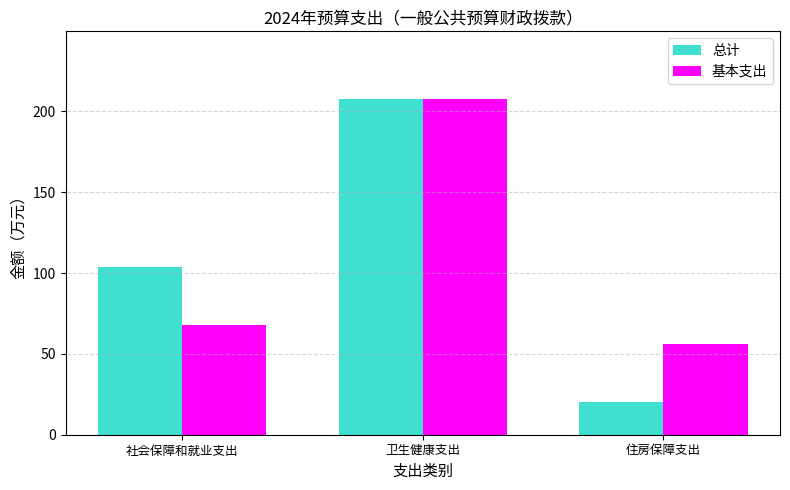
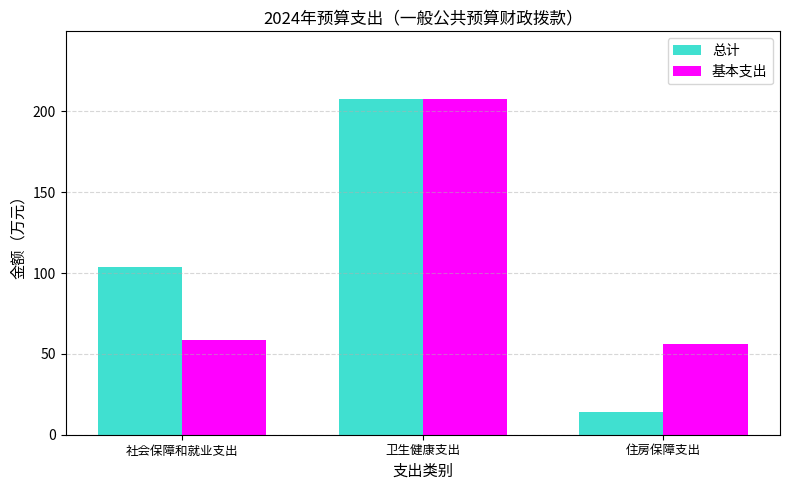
  {
    "总计": {
      "社会保障和就业支出": 104,
      "卫生健康支出": 208,
-     "住房保障支出": 20
+     "住房保障支出": 14
    },
    "基本支出": {
-     "社会保障和就业支出": 68,
+     "社会保障和就业支出": 59,
      "卫生健康支出": 208,
      "住房保障支出": 56
    }
  }
